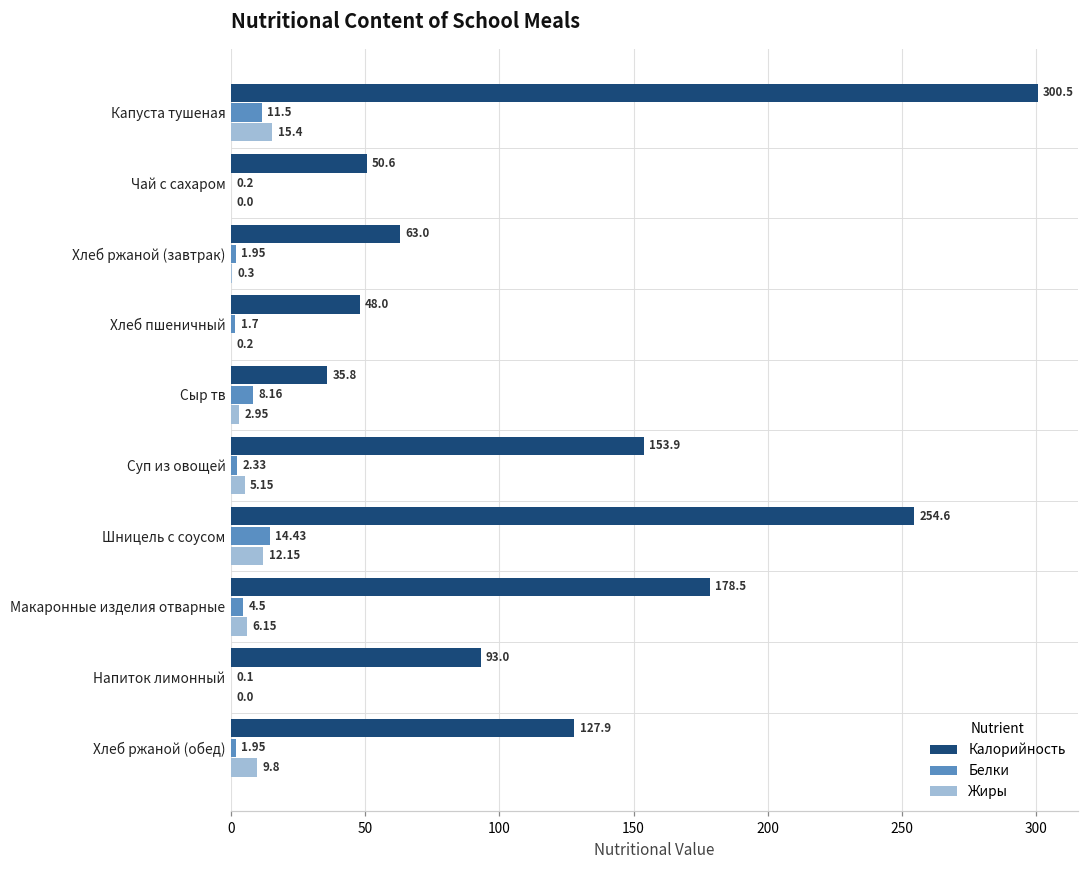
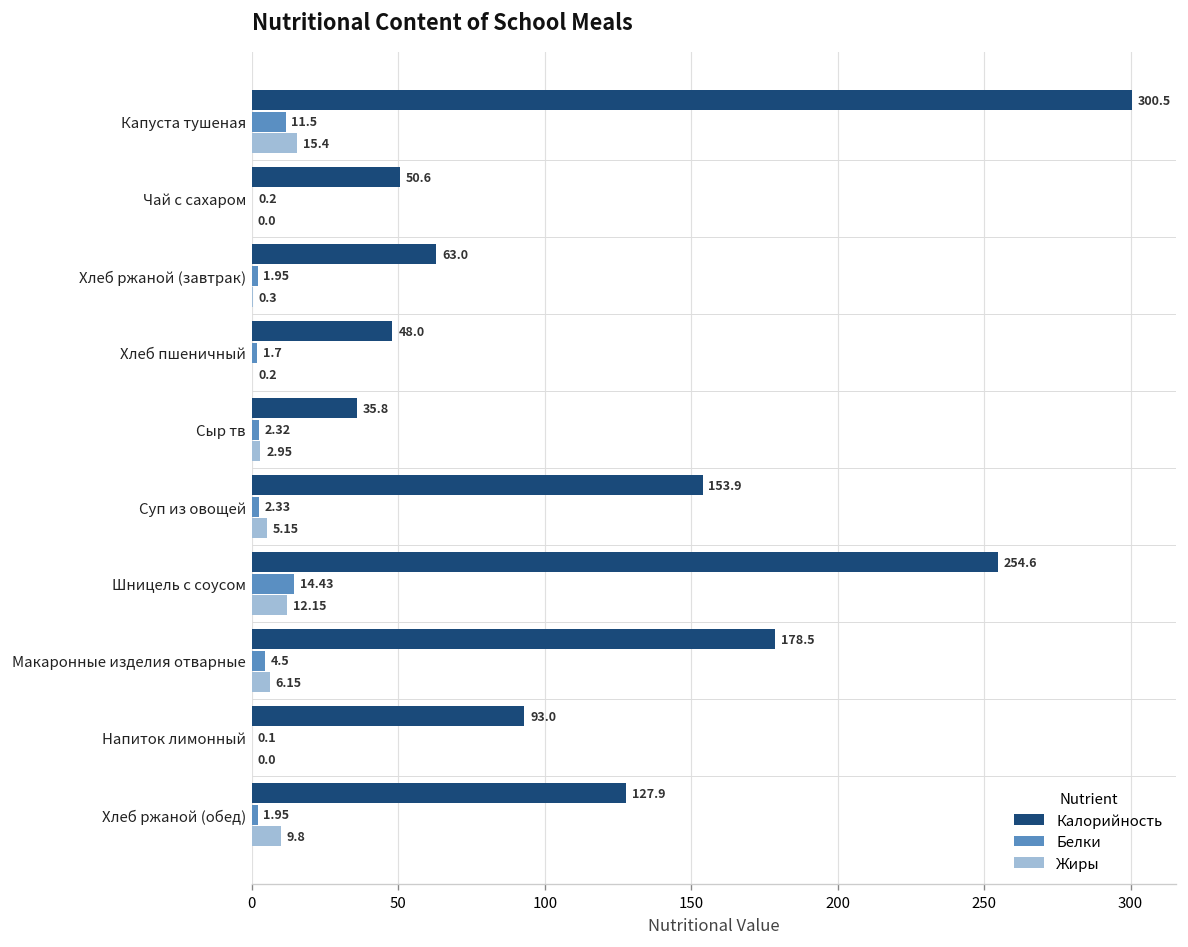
  {
    "Калорийность": {
      "Капуста тушеная": 300.5,
      "Чай с сахаром": 50.6,
      "Хлеб ржаной (завтрак)": 63.0,
      "Хлеб пшеничный": 48.0,
      "Сыр тв": 35.8,
      "Суп из овощей": 153.9,
      "Шницель с соусом": 254.6,
      "Макаронные изделия отварные": 178.5,
      "Напиток лимонный": 93.0,
      "Хлеб ржаной (обед)": 127.9
    },
    "Белки": {
      "Капуста тушеная": 11.5,
      "Чай с сахаром": 0.2,
      "Хлеб ржаной (завтрак)": 1.95,
      "Хлеб пшеничный": 1.7,
-     "Сыр тв": 8.16,
+     "Сыр тв": 2.32,
      "Суп из овощей": 2.33,
      "Шницель с соусом": 14.43,
      "Макаронные изделия отварные": 4.5,
      "Напиток лимонный": 0.1,
      "Хлеб ржаной (обед)": 1.95
    },
    "Жиры": {
      "Капуста тушеная": 15.4,
      "Чай с сахаром": 0.0,
      "Хлеб ржаной (завтрак)": 0.3,
      "Хлеб пшеничный": 0.2,
      "Сыр тв": 2.95,
      "Суп из овощей": 5.15,
      "Шницель с соусом": 12.15,
      "Макаронные изделия отварные": 6.15,
      "Напиток лимонный": 0.0,
      "Хлеб ржаной (обед)": 9.8
    }
  }
